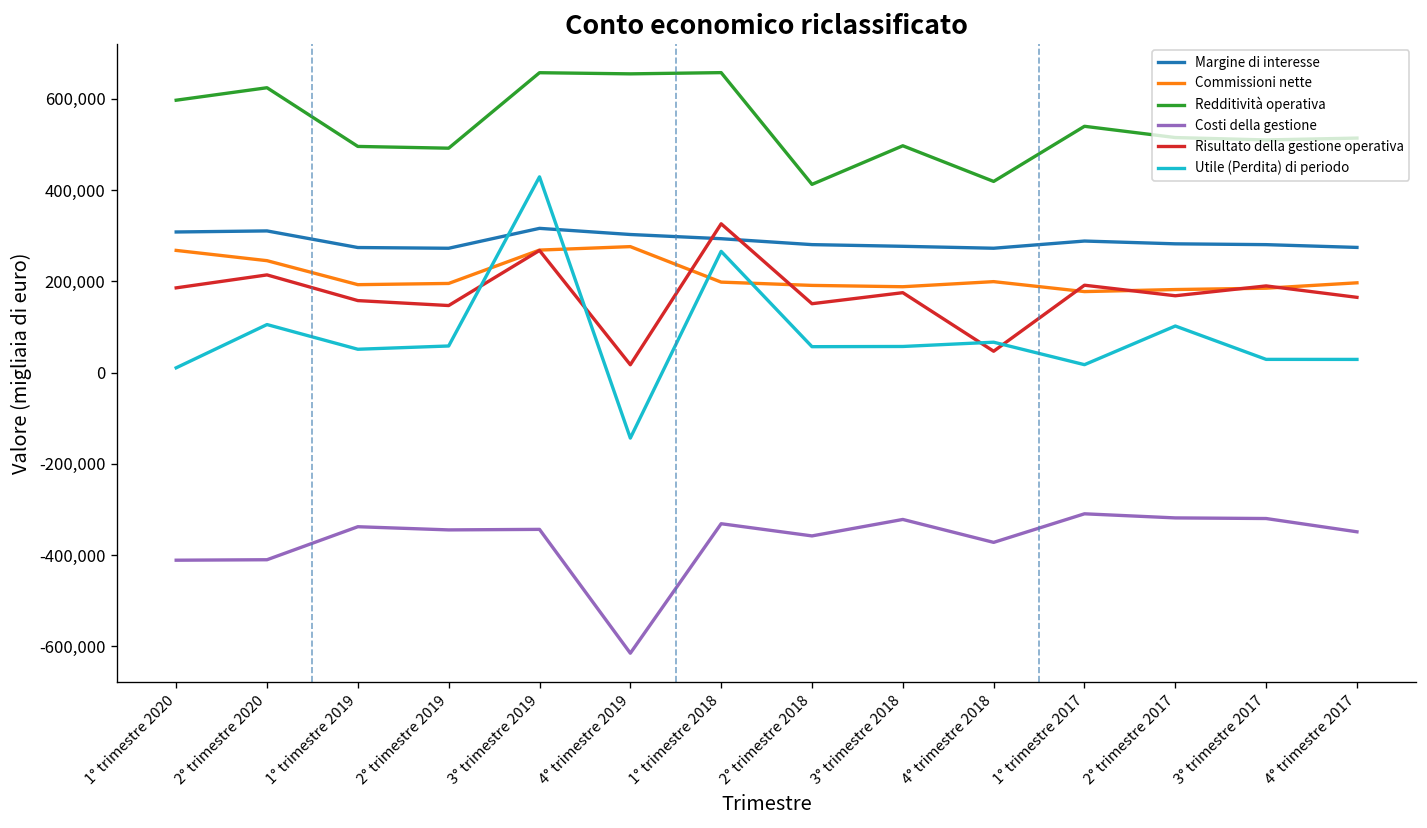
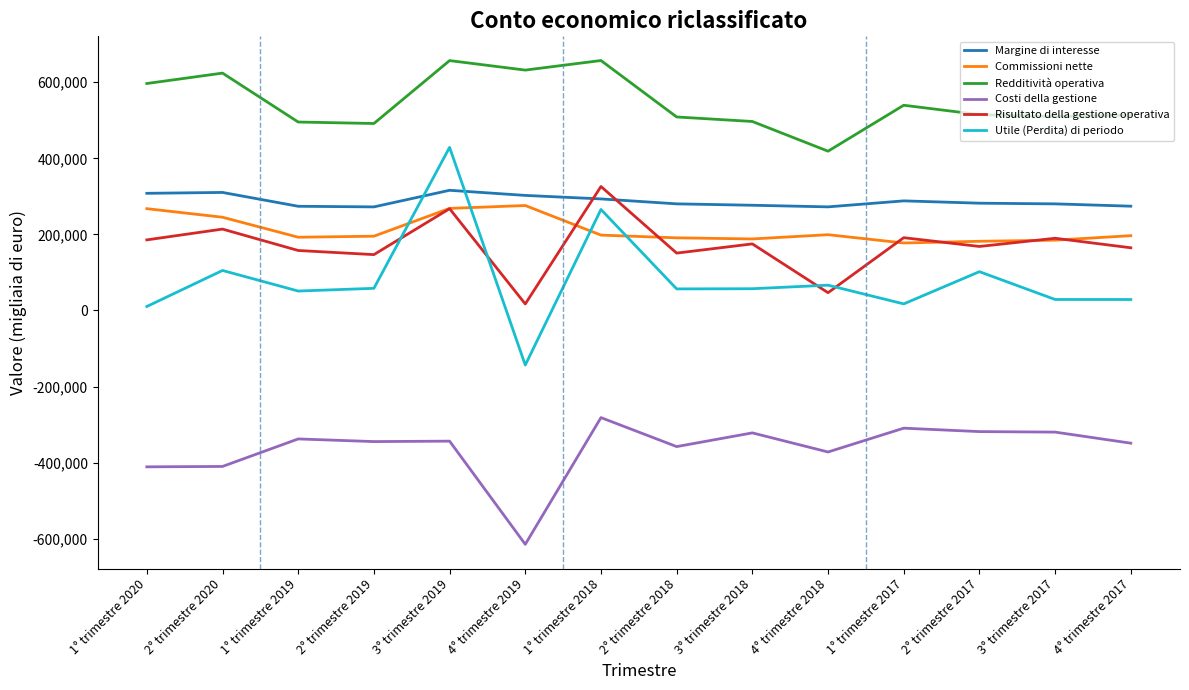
  {
    "Margine di interesse": {
      "1° trimestre 2020": "310,000",
      "2° trimestre 2020": "310,000",
      "1° trimestre 2019": "270,000",
      "2° trimestre 2019": "270,000",
      "3° trimestre 2019": "320,000",
      "4° trimestre 2019": "300,000",
      "1° trimestre 2018": "290,000",
      "2° trimestre 2018": "280,000",
      "3° trimestre 2018": "280,000",
      "4° trimestre 2018": "270,000",
      "1° trimestre 2017": "290,000",
      "2° trimestre 2017": "280,000",
      "3° trimestre 2017": "280,000",
      "4° trimestre 2017": "270,000"
    },
    "Commissioni nette": {
      "1° trimestre 2020": "270,000",
      "2° trimestre 2020": "250,000",
      "1° trimestre 2019": "190,000",
      "2° trimestre 2019": "200,000",
      "4° trimestre 2019": "280,000",
      "1° trimestre 2018": "200,000",
      "2° trimestre 2018": "190,000",
      "3° trimestre 2018": "190,000",
      "4° trimestre 2018": "200,000",
      "1° trimestre 2017": "180,000",
      "2° trimestre 2017": "180,000",
      "4° trimestre 2017": "200,000"
    },
    "Redditività operativa": {
      "1° trimestre 2020": "600,000",
      "2° trimestre 2020": "620,000",
      "1° trimestre 2019": "500,000",
      "2° trimestre 2019": "490,000",
      "3° trimestre 2019": "660,000",
-     "4° trimestre 2019": "650,000",
+     "4° trimestre 2019": "630,000",
      "1° trimestre 2018": "660,000",
-     "2° trimestre 2018": "410,000",
+     "2° trimestre 2018": "510,000",
      "3° trimestre 2018": "500,000",
      "4° trimestre 2018": "420,000",
      "1° trimestre 2017": "540,000"
    },
    "Costi della gestione": {
      "1° trimestre 2020": "-410,000",
      "2° trimestre 2020": "-410,000",
      "1° trimestre 2019": "-340,000",
      "2° trimestre 2019": "-340,000",
      "3° trimestre 2019": "-340,000",
      "4° trimestre 2019": "-610,000",
-     "1° trimestre 2018": "-330,000",
+     "1° trimestre 2018": "-280,000",
      "2° trimestre 2018": "-360,000",
      "3° trimestre 2018": "-320,000",
      "4° trimestre 2018": "-370,000",
      "1° trimestre 2017": "-310,000",
      "2° trimestre 2017": "-320,000",
      "3° trimestre 2017": "-320,000",
      "4° trimestre 2017": "-350,000"
    },
    "Risultato della gestione operativa": {
      "1° trimestre 2020": "190,000",
      "2° trimestre 2020": "210,000",
      "1° trimestre 2019": "160,000",
      "2° trimestre 2019": "150,000",
      "4° trimestre 2019": "20,000",
      "1° trimestre 2018": "330,000",
      "2° trimestre 2018": "150,000",
      "3° trimestre 2018": "180,000",
      "4° trimestre 2018": "50,000",
      "1° trimestre 2017": "190,000",
      "2° trimestre 2017": "170,000",
      "4° trimestre 2017": "160,000"
    },
    "Utile (Perdita) di periodo": {
      "1° trimestre 2020": "10,000",
      "2° trimestre 2020": "110,000",
      "1° trimestre 2019": "50,000",
      "2° trimestre 2019": "60,000",
      "3° trimestre 2019": "430,000",
      "4° trimestre 2019": "-140,000",
      "1° trimestre 2018": "270,000",
      "2° trimestre 2018": "60,000",
      "3° trimestre 2018": "60,000",
      "4° trimestre 2018": "70,000",
      "1° trimestre 2017": "20,000",
      "2° trimestre 2017": "100,000",
      "3° trimestre 2017": "30,000",
      "4° trimestre 2017": "30,000"
    }
  }
